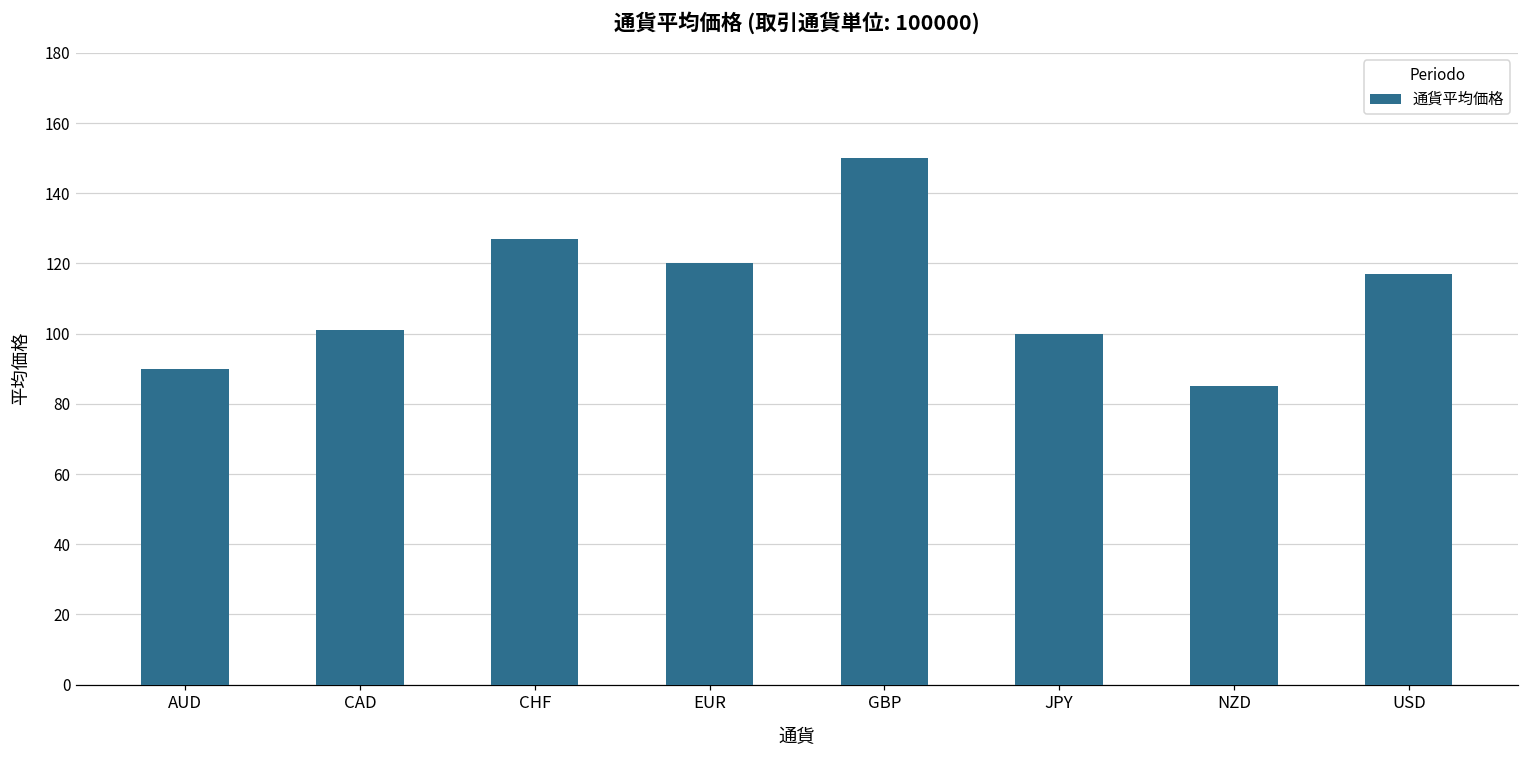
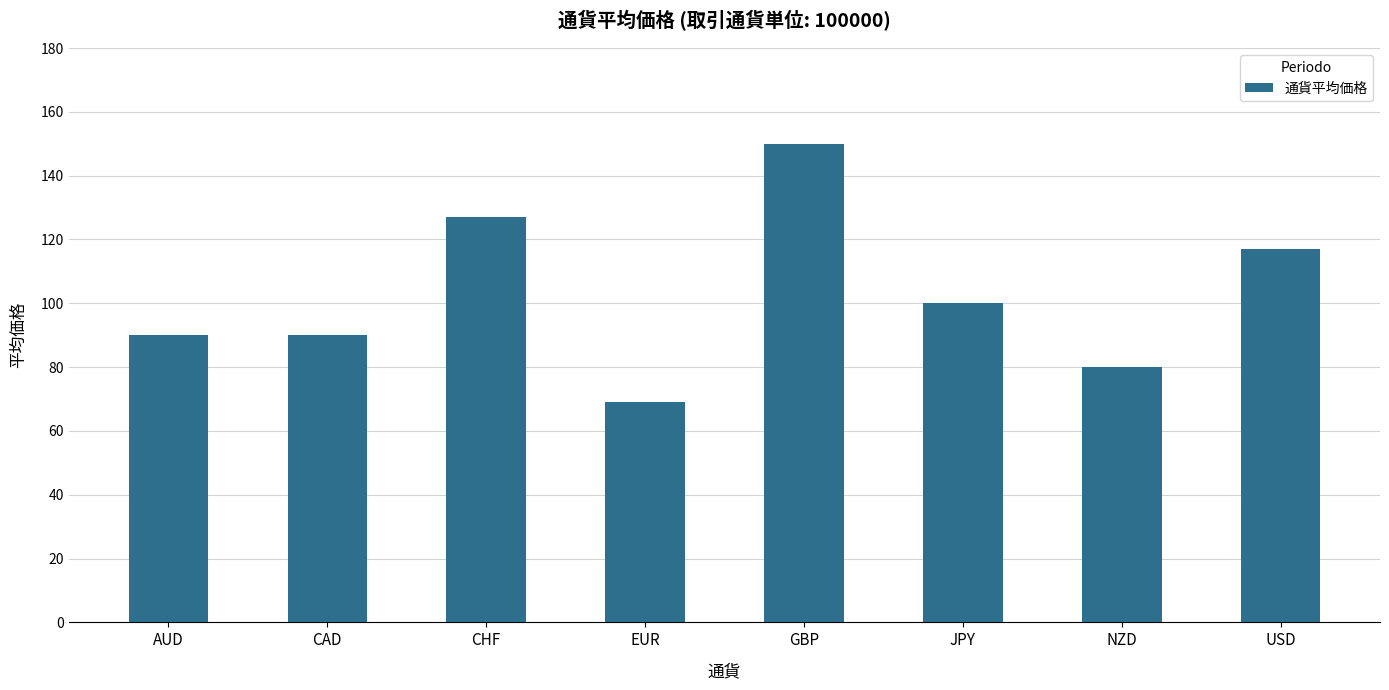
  {
    "AUD": 90,
-   "CAD": 101,
+   "CAD": 90,
    "CHF": 127,
-   "EUR": 120,
+   "EUR": 69,
    "GBP": 150,
    "JPY": 100,
-   "NZD": 85,
+   "NZD": 80,
    "USD": 117
  }
